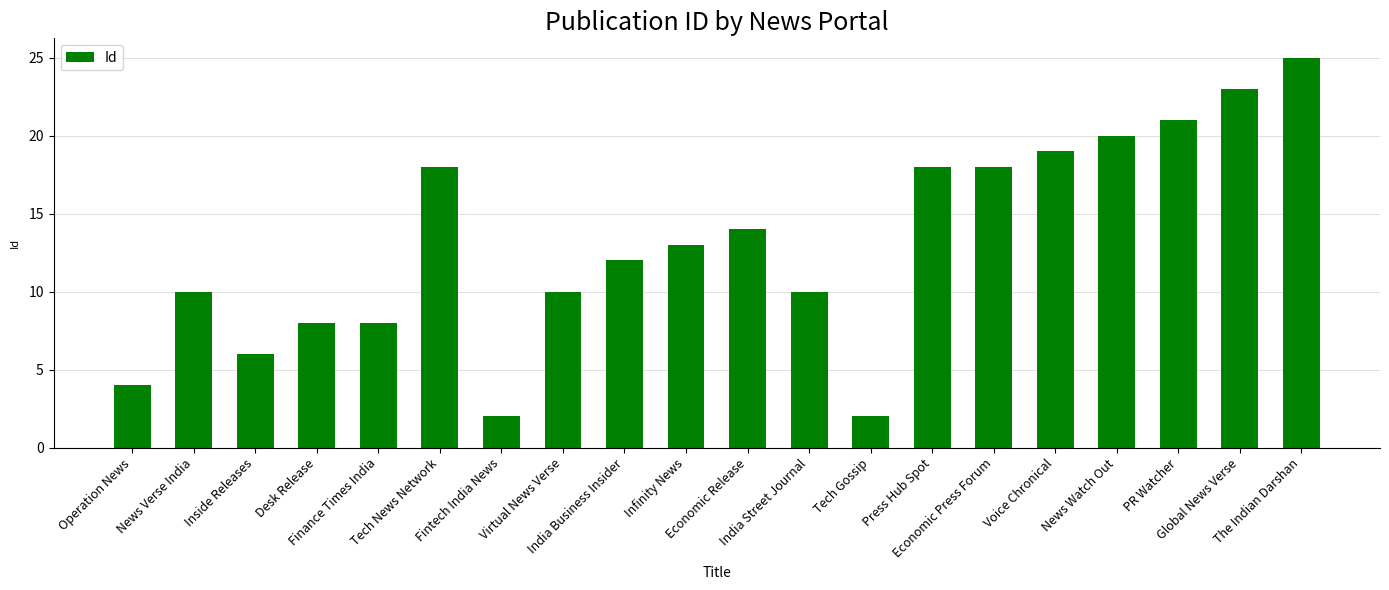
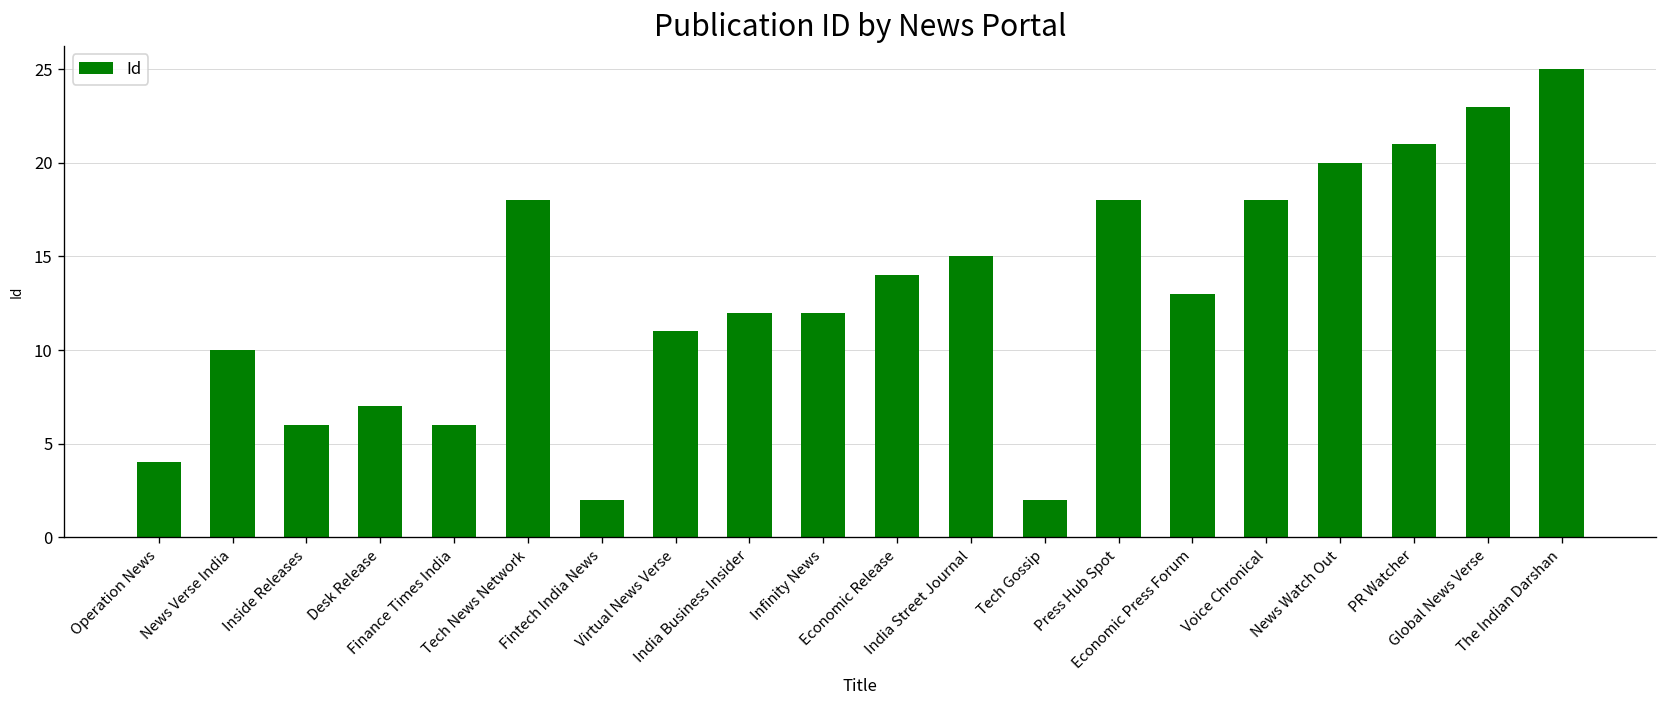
  {
    "Operation News": 4,
    "News Verse India": 10,
    "Inside Releases": 6,
-   "Desk Release": 8,
-   "Finance Times India": 8,
+   "Desk Release": 7,
+   "Finance Times India": 6,
    "Tech News Network": 18,
    "Fintech India News": 2,
-   "Virtual News Verse": 10,
+   "Virtual News Verse": 11,
    "India Business Insider": 12,
-   "Infinity News": 13,
+   "Infinity News": 12,
    "Economic Release": 14,
-   "India Street Journal": 10,
+   "India Street Journal": 15,
    "Tech Gossip": 2,
    "Press Hub Spot": 18,
-   "Economic Press Forum": 18,
-   "Voice Chronical": 19,
+   "Economic Press Forum": 13,
+   "Voice Chronical": 18,
    "News Watch Out": 20,
    "PR Watcher": 21,
    "Global News Verse": 23,
    "The Indian Darshan": 25
  }
